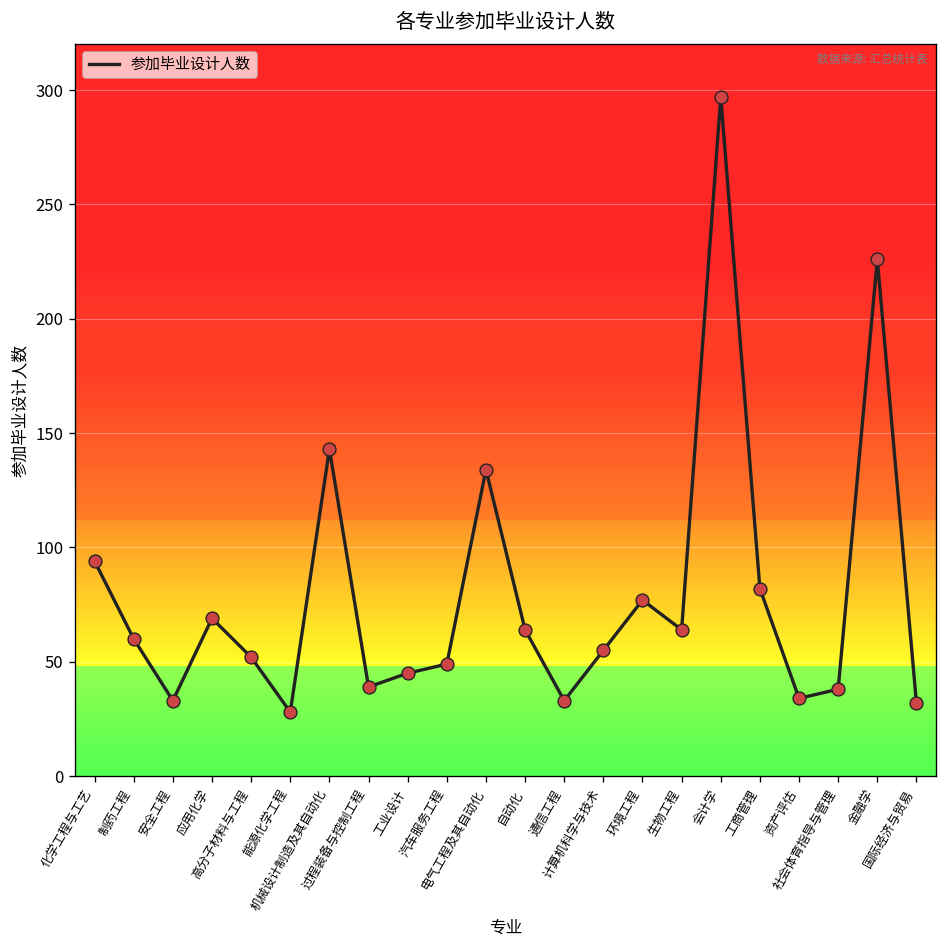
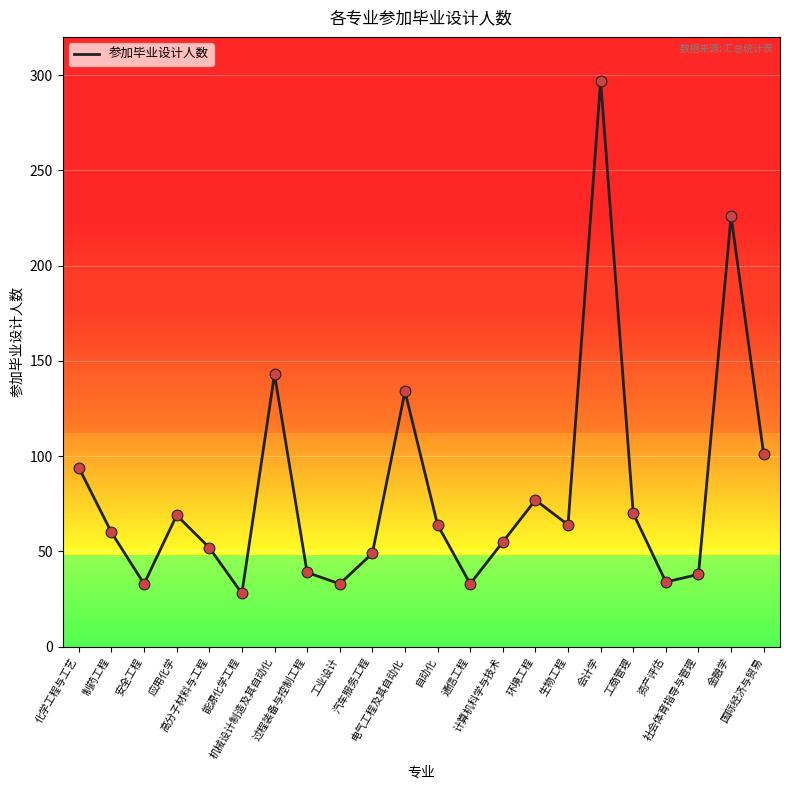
  {
    "化学工程与工艺": 94,
    "制药工程": 60,
    "安全工程": 33,
    "应用化学": 69,
    "高分子材料与工程": 52,
    "能源化学工程": 28,
    "机械设计制造及其自动化": 143,
    "过程装备与控制工程": 39,
-   "工业设计": 45,
+   "工业设计": 33,
    "汽车服务工程": 49,
    "电气工程及其自动化": 134,
    "自动化": 64,
    "通信工程": 33,
    "计算机科学与技术": 55,
    "环境工程": 77,
    "生物工程": 64,
    "会计学": 297,
-   "工商管理": 82,
+   "工商管理": 70,
    "资产评估": 34,
    "社会体育指导与管理": 38,
    "金融学": 226,
-   "国际经济与贸易": 32
+   "国际经济与贸易": 101
  }
